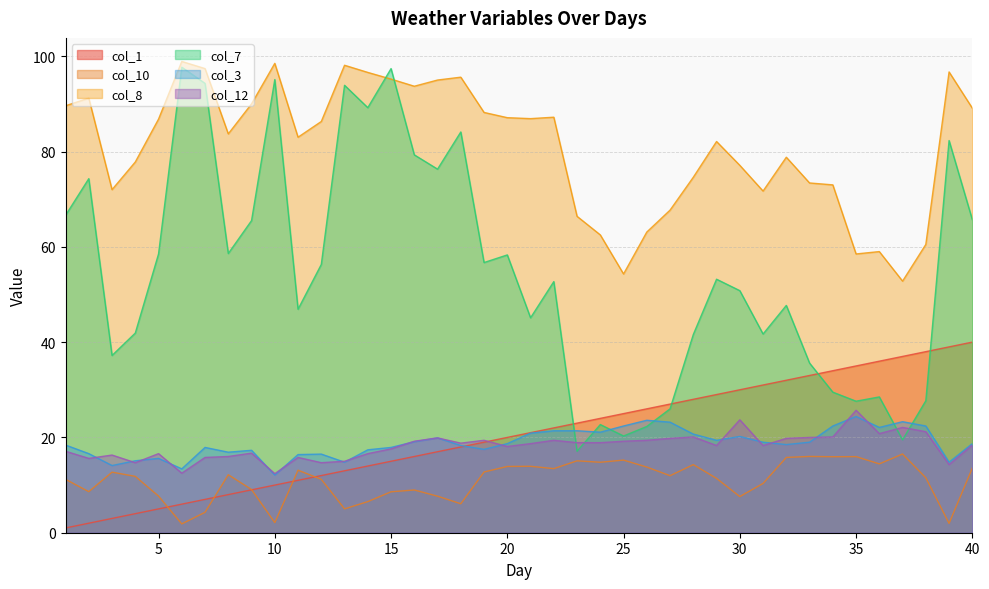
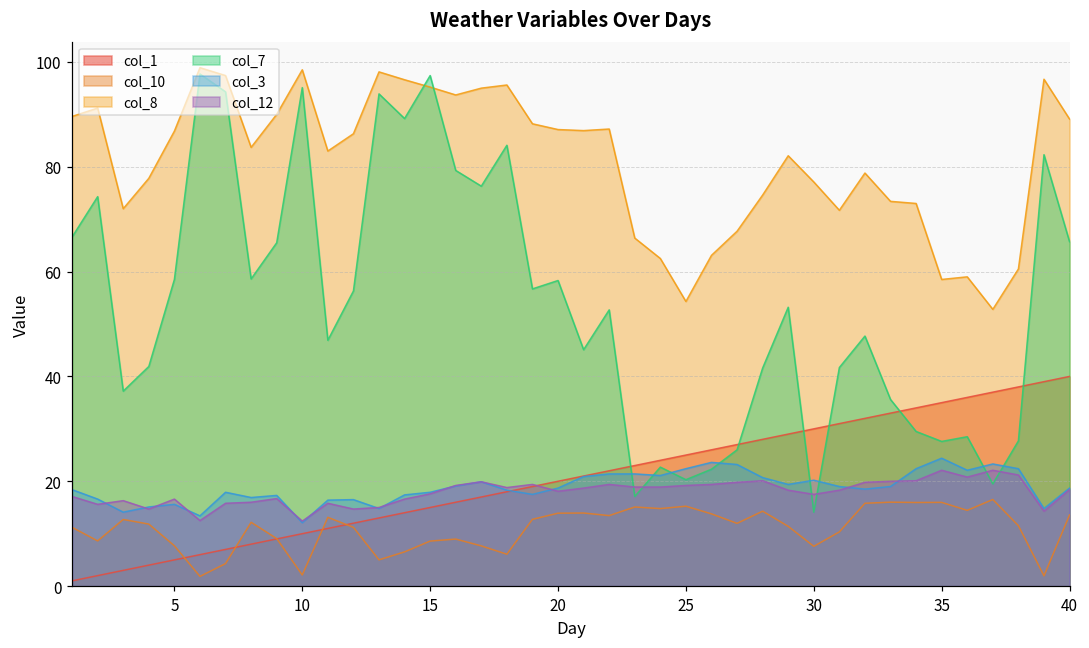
  {
    "col_7": {
      "5": 59,
      "10": 95,
      "15": 97,
      "20": 58,
      "25": 20,
-     "30": 51,
+     "30": 14,
      "35": 28,
      "40": 66
    },
    "col_3": {
      "5": 16,
      "20": 19,
      "25": 22,
      "30": 20,
      "35": 24
    },
    "col_12": {
      "5": 17,
      "20": 18,
      "25": 19,
-     "30": 24,
-     "35": 26
+     "30": 18,
+     "35": 22
    }
  }
